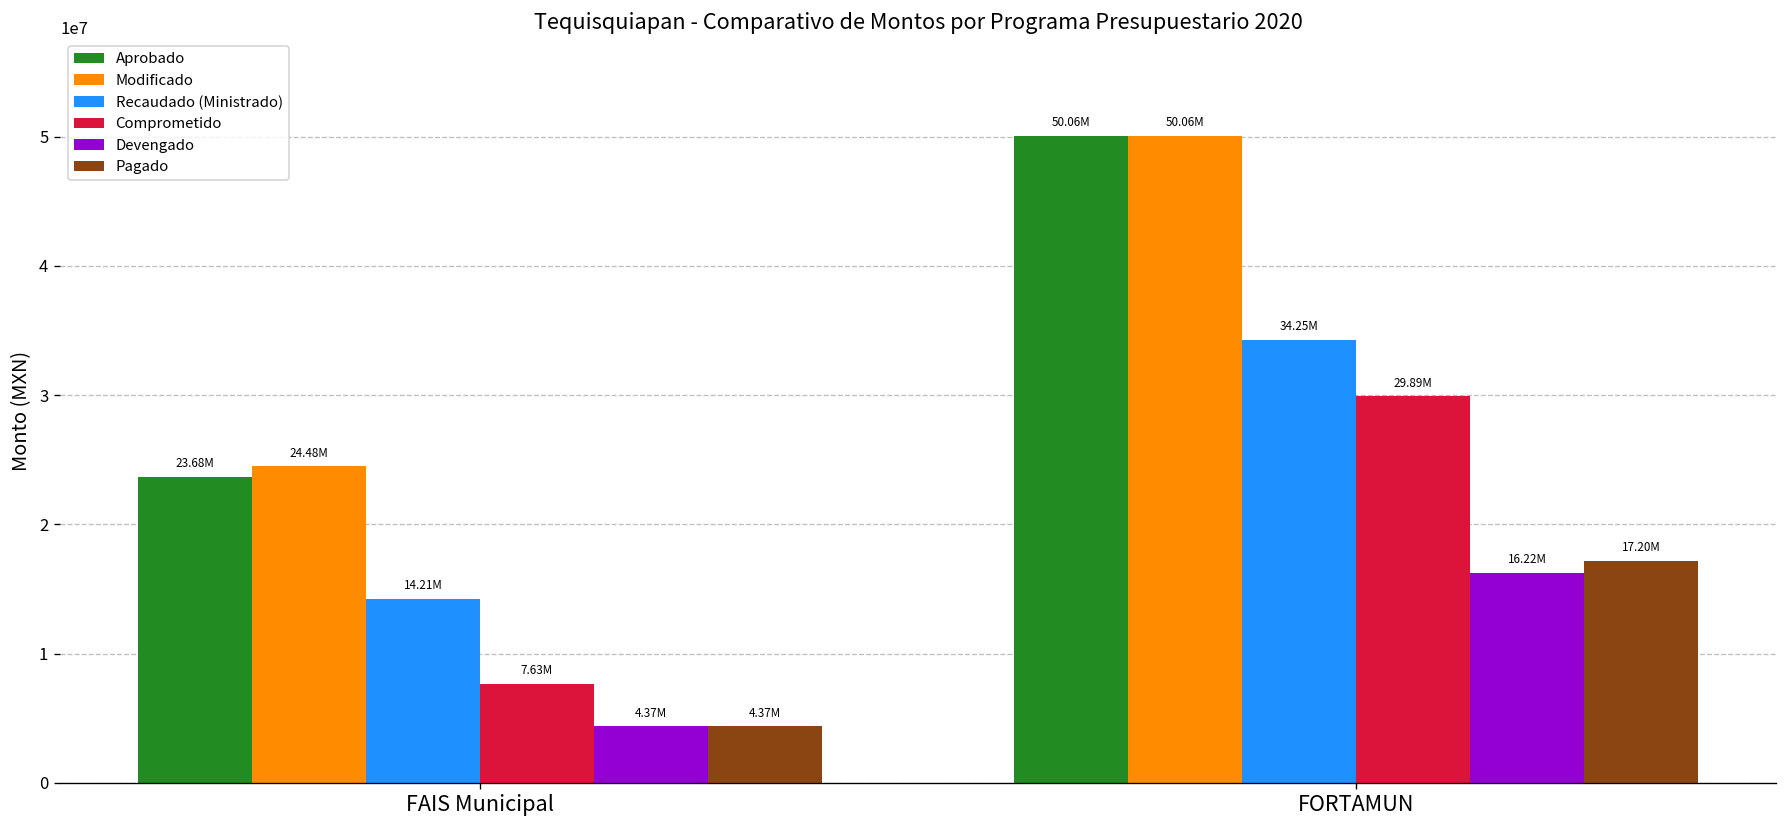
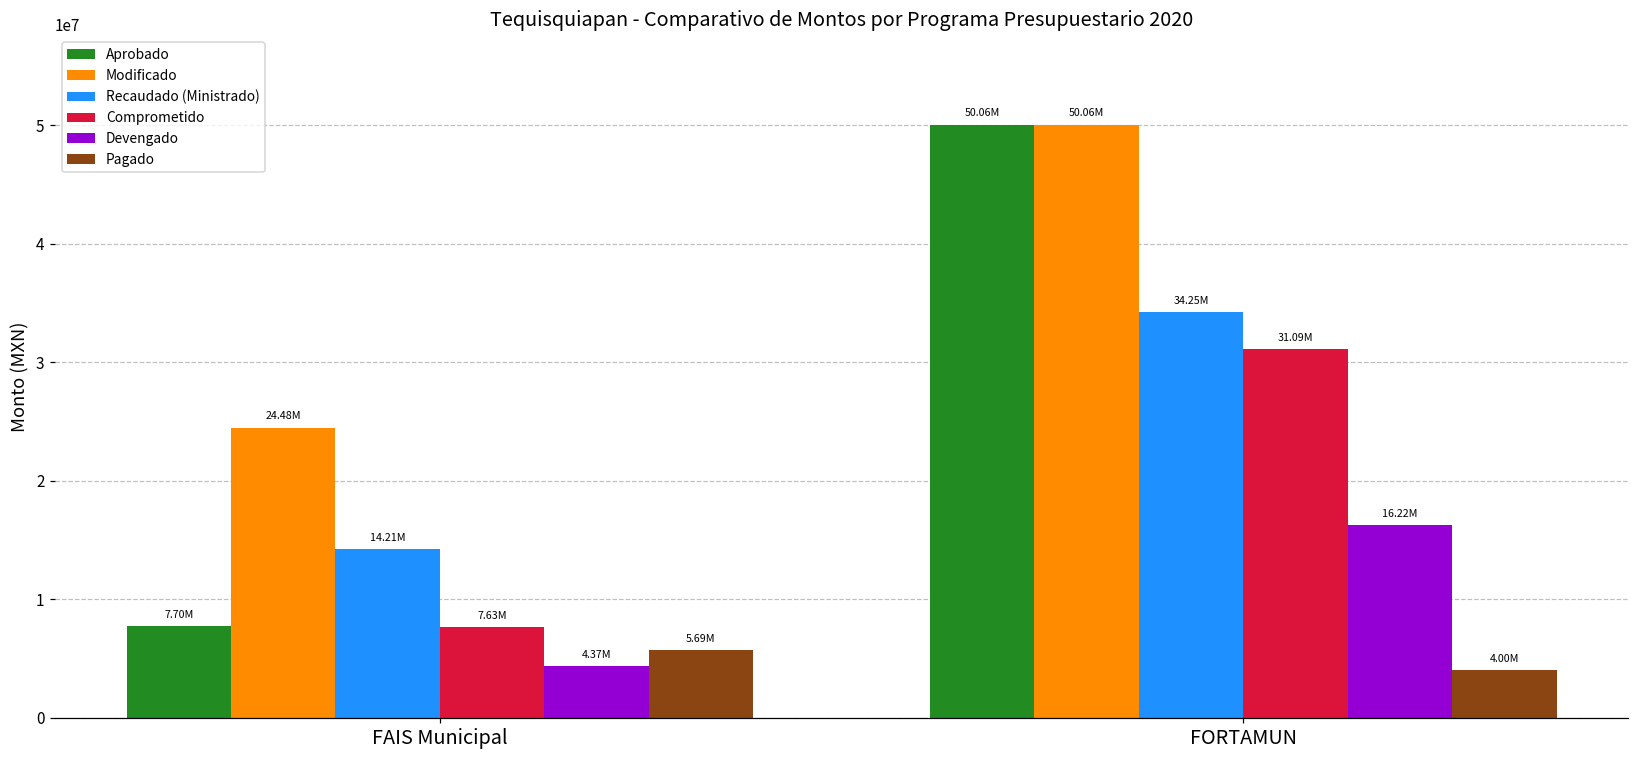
  {
    "Aprobado": {
-     "FAIS Municipal": "23.68M",
+     "FAIS Municipal": "7.70M",
      "FORTAMUN": "50.06M"
    },
    "Modificado": {
      "FAIS Municipal": "24.48M",
      "FORTAMUN": "50.06M"
    },
    "Recaudado (Ministrado)": {
      "FAIS Municipal": "14.21M",
      "FORTAMUN": "34.25M"
    },
    "Comprometido": {
      "FAIS Municipal": "7.63M",
-     "FORTAMUN": "29.89M"
+     "FORTAMUN": "31.09M"
    },
    "Devengado": {
      "FAIS Municipal": "4.37M",
      "FORTAMUN": "16.22M"
    },
    "Pagado": {
-     "FAIS Municipal": "4.37M",
-     "FORTAMUN": "17.20M"
+     "FAIS Municipal": "5.69M",
+     "FORTAMUN": "4.00M"
    }
  }
